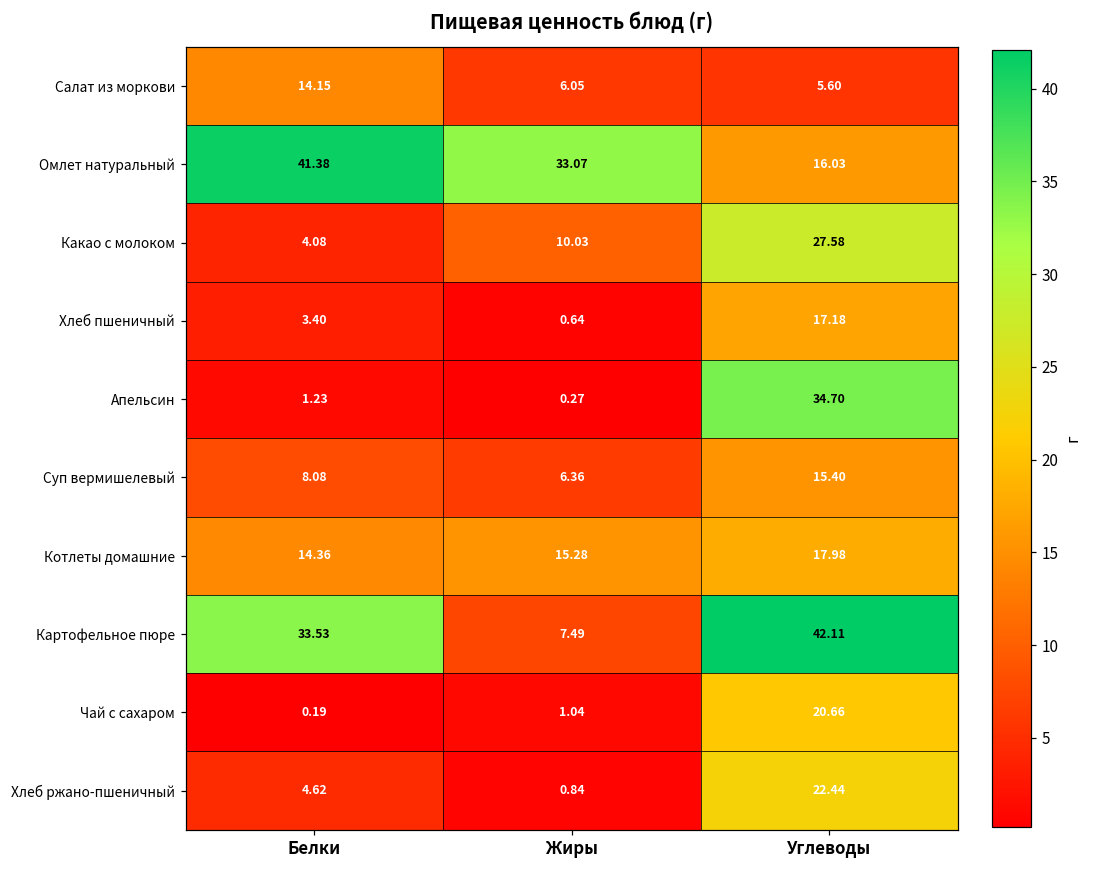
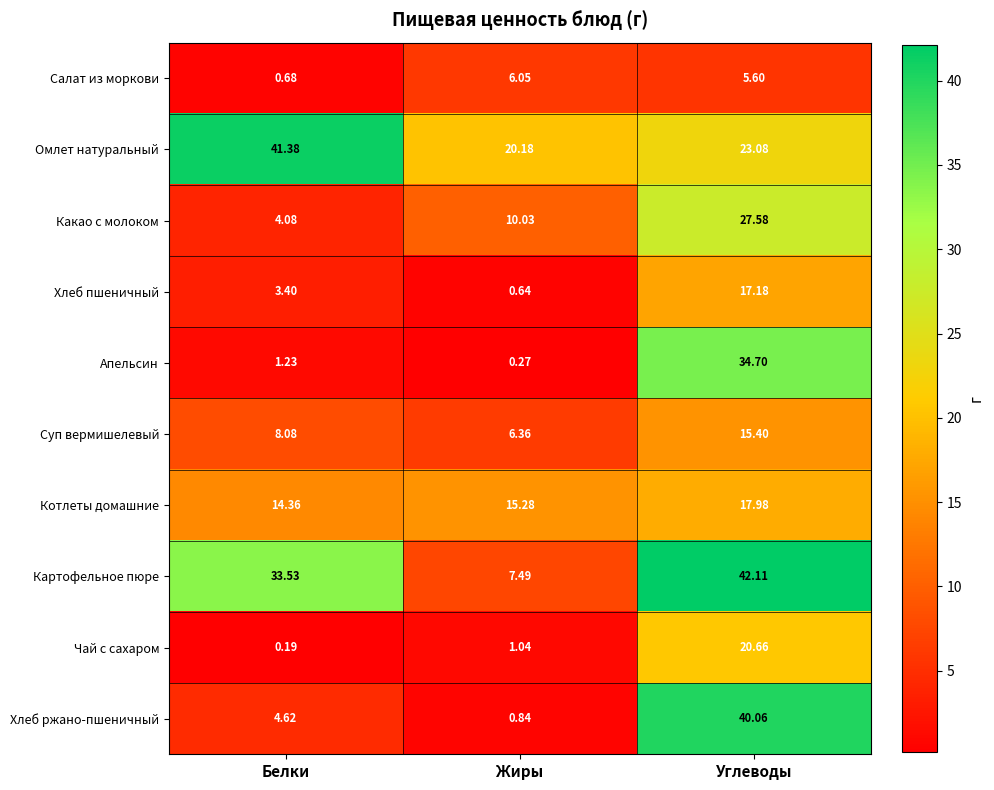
  {
    "Салат из моркови": {
-     "Белки": 14.15,
+     "Белки": 0.68,
      "Жиры": 6.05,
      "Углеводы": 5.60
    },
    "Омлет натуральный": {
      "Белки": 41.38,
-     "Жиры": 33.07,
-     "Углеводы": 16.03
+     "Жиры": 20.18,
+     "Углеводы": 23.08
    },
    "Какао с молоком": {
      "Белки": 4.08,
      "Жиры": 10.03,
      "Углеводы": 27.58
    },
    "Хлеб пшеничный": {
      "Белки": 3.40,
      "Жиры": 0.64,
      "Углеводы": 17.18
    },
    "Апельсин": {
      "Белки": 1.23,
      "Жиры": 0.27,
      "Углеводы": 34.70
    },
    "Суп вермишелевый": {
      "Белки": 8.08,
      "Жиры": 6.36,
      "Углеводы": 15.40
    },
    "Котлеты домашние": {
      "Белки": 14.36,
      "Жиры": 15.28,
      "Углеводы": 17.98
    },
    "Картофельное пюре": {
      "Белки": 33.53,
      "Жиры": 7.49,
      "Углеводы": 42.11
    },
    "Чай с сахаром": {
      "Белки": 0.19,
      "Жиры": 1.04,
      "Углеводы": 20.66
    },
    "Хлеб ржано-пшеничный": {
      "Белки": 4.62,
      "Жиры": 0.84,
-     "Углеводы": 22.44
+     "Углеводы": 40.06
    }
  }
